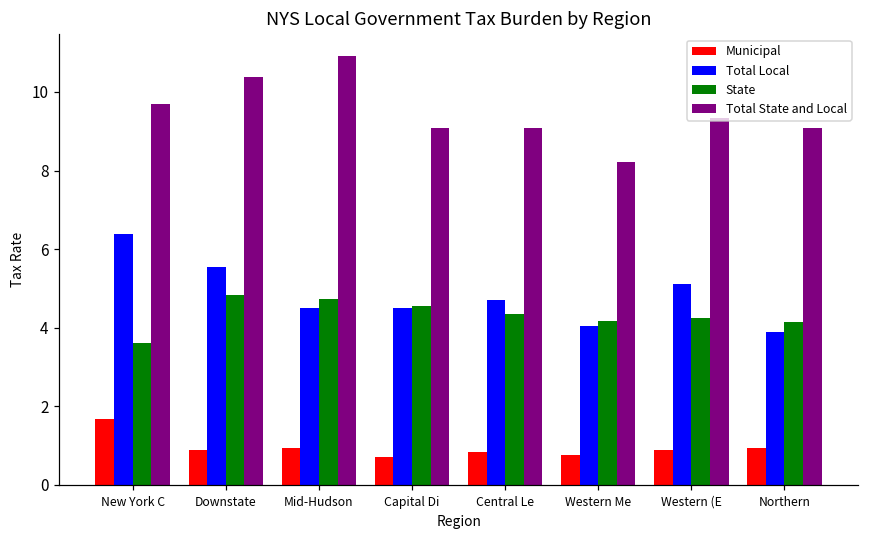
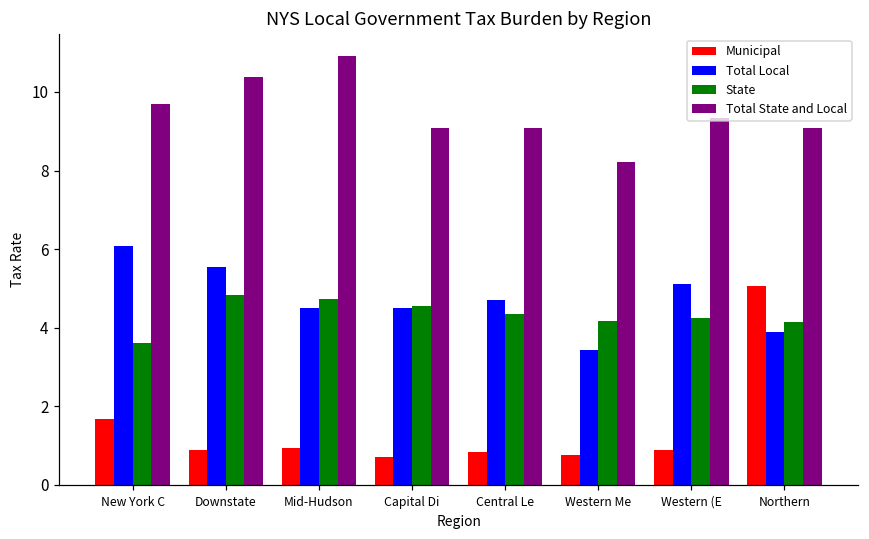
  {
    "Municipal": {
      "New York C": 1.7,
      "Downstate": 0.9,
      "Mid-Hudson": 0.9,
      "Capital Di": 0.7,
      "Central Le": 0.8,
      "Western Me": 0.8,
      "Western (E": 0.9,
-     "Northern": 0.9
+     "Northern": 5.1
    },
    "Total Local": {
-     "New York C": 6.4,
+     "New York C": 6.1,
      "Downstate": 5.6,
      "Mid-Hudson": 4.5,
      "Capital Di": 4.5,
      "Central Le": 4.7,
-     "Western Me": 4.0,
+     "Western Me": 3.4,
      "Western (E": 5.1,
      "Northern": 3.9
    },
    "State": {
      "New York C": 3.6,
      "Downstate": 4.8,
      "Mid-Hudson": 4.7,
      "Capital Di": 4.6,
      "Central Le": 4.4,
      "Western Me": 4.2,
      "Western (E": 4.2,
      "Northern": 4.2
    },
    "Total State and Local": {
      "New York C": 9.7,
      "Downstate": 10.4,
      "Mid-Hudson": 10.9,
      "Capital Di": 9.1,
      "Central Le": 9.1,
      "Western Me": 8.2,
      "Western (E": 9.3,
      "Northern": 9.1
    }
  }
